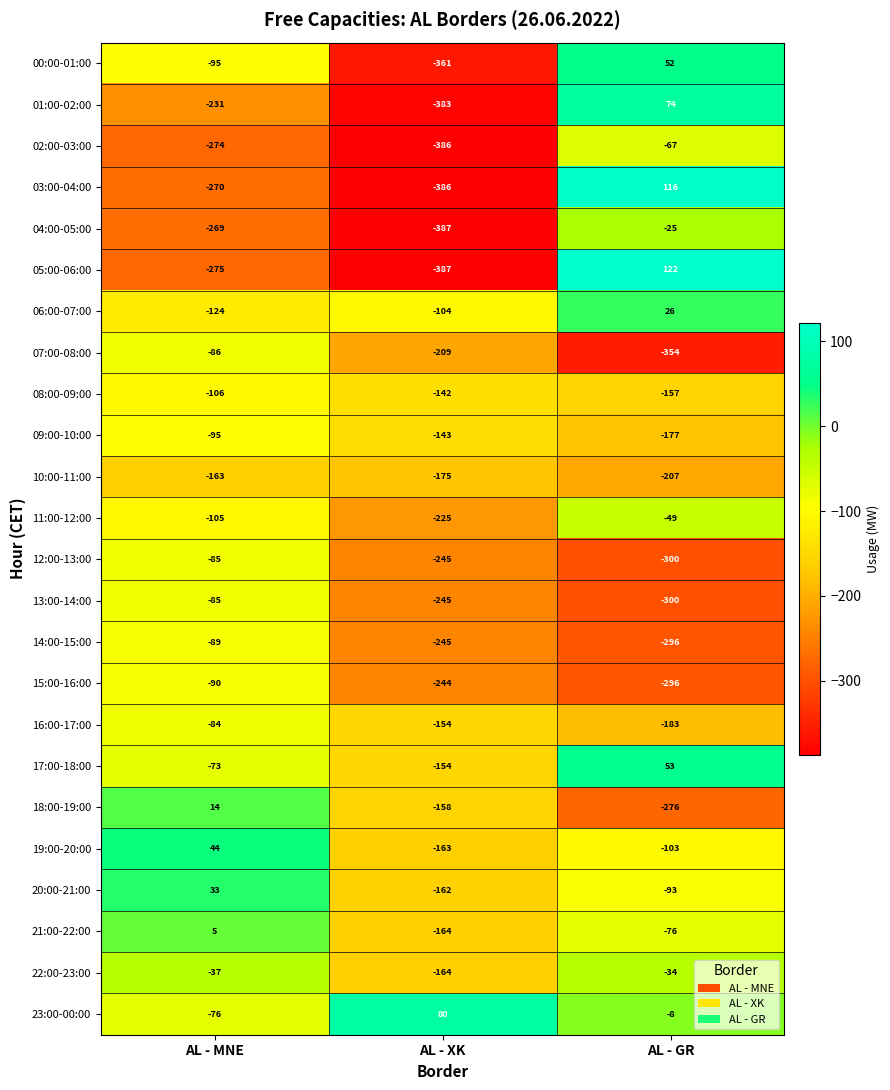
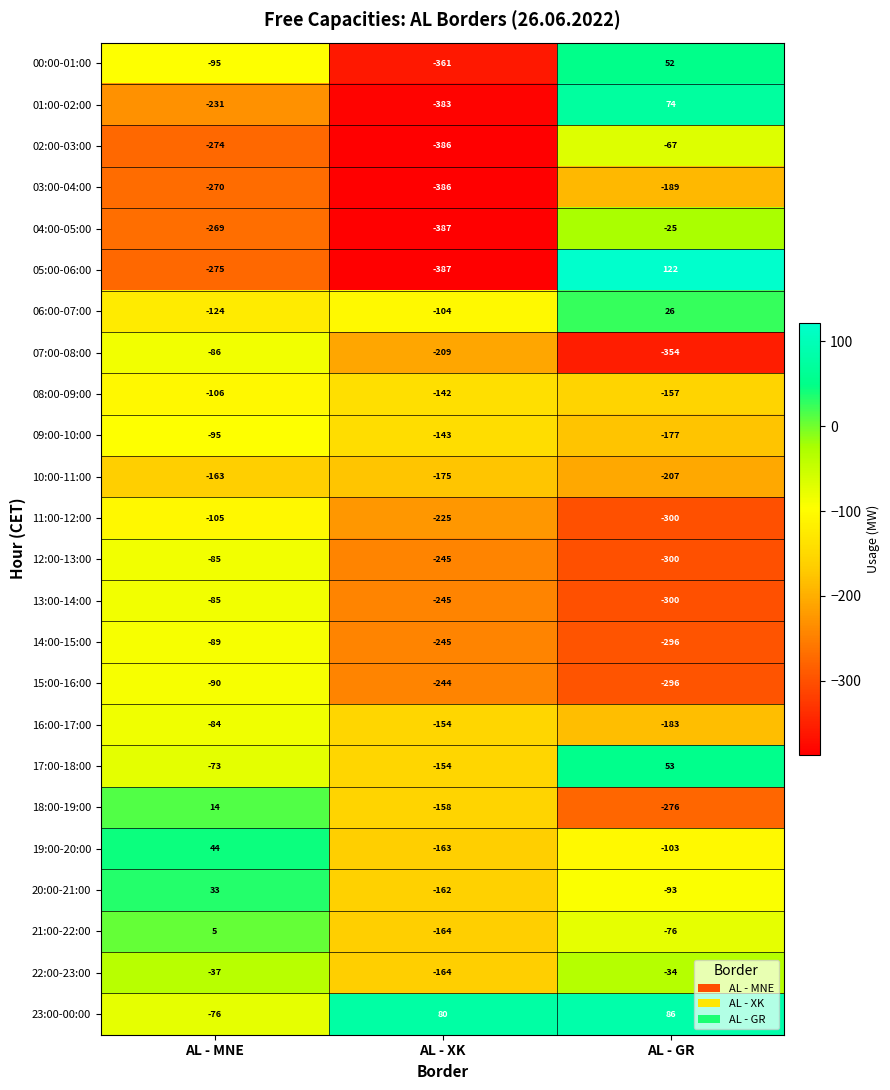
  {
    "00:00-01:00": {
      "AL - MNE": -95,
      "AL - XK": -361,
      "AL - GR": 52
    },
    "01:00-02:00": {
      "AL - MNE": -231,
      "AL - XK": -383,
      "AL - GR": 74
    },
    "02:00-03:00": {
      "AL - MNE": -274,
      "AL - XK": -386,
      "AL - GR": -67
    },
    "03:00-04:00": {
      "AL - MNE": -270,
      "AL - XK": -386,
-     "AL - GR": 116
+     "AL - GR": -189
    },
    "04:00-05:00": {
      "AL - MNE": -269,
      "AL - XK": -387,
      "AL - GR": -25
    },
    "05:00-06:00": {
      "AL - MNE": -275,
      "AL - XK": -387,
      "AL - GR": 122
    },
    "06:00-07:00": {
      "AL - MNE": -124,
      "AL - XK": -104,
      "AL - GR": 26
    },
    "07:00-08:00": {
      "AL - MNE": -86,
      "AL - XK": -209,
      "AL - GR": -354
    },
    "08:00-09:00": {
      "AL - MNE": -106,
      "AL - XK": -142,
      "AL - GR": -157
    },
    "09:00-10:00": {
      "AL - MNE": -95,
      "AL - XK": -143,
      "AL - GR": -177
    },
    "10:00-11:00": {
      "AL - MNE": -163,
      "AL - XK": -175,
      "AL - GR": -207
    },
    "11:00-12:00": {
      "AL - MNE": -105,
      "AL - XK": -225,
-     "AL - GR": -49
+     "AL - GR": -300
    },
    "12:00-13:00": {
      "AL - MNE": -85,
      "AL - XK": -245,
      "AL - GR": -300
    },
    "13:00-14:00": {
      "AL - MNE": -85,
      "AL - XK": -245,
      "AL - GR": -300
    },
    "14:00-15:00": {
      "AL - MNE": -89,
      "AL - XK": -245,
      "AL - GR": -296
    },
    "15:00-16:00": {
      "AL - MNE": -90,
      "AL - XK": -244,
      "AL - GR": -296
    },
    "16:00-17:00": {
      "AL - MNE": -84,
      "AL - XK": -154,
      "AL - GR": -183
    },
    "17:00-18:00": {
      "AL - MNE": -73,
      "AL - XK": -154,
      "AL - GR": 53
    },
    "18:00-19:00": {
      "AL - MNE": 14,
      "AL - XK": -158,
      "AL - GR": -276
    },
    "19:00-20:00": {
      "AL - MNE": 44,
      "AL - XK": -163,
      "AL - GR": -103
    },
    "20:00-21:00": {
      "AL - MNE": 33,
      "AL - XK": -162,
      "AL - GR": -93
    },
    "21:00-22:00": {
      "AL - MNE": 5,
      "AL - XK": -164,
      "AL - GR": -76
    },
    "22:00-23:00": {
      "AL - MNE": -37,
      "AL - XK": -164,
      "AL - GR": -34
    },
    "23:00-00:00": {
      "AL - MNE": -76,
      "AL - XK": 80,
-     "AL - GR": -8
+     "AL - GR": 86
    }
  }
